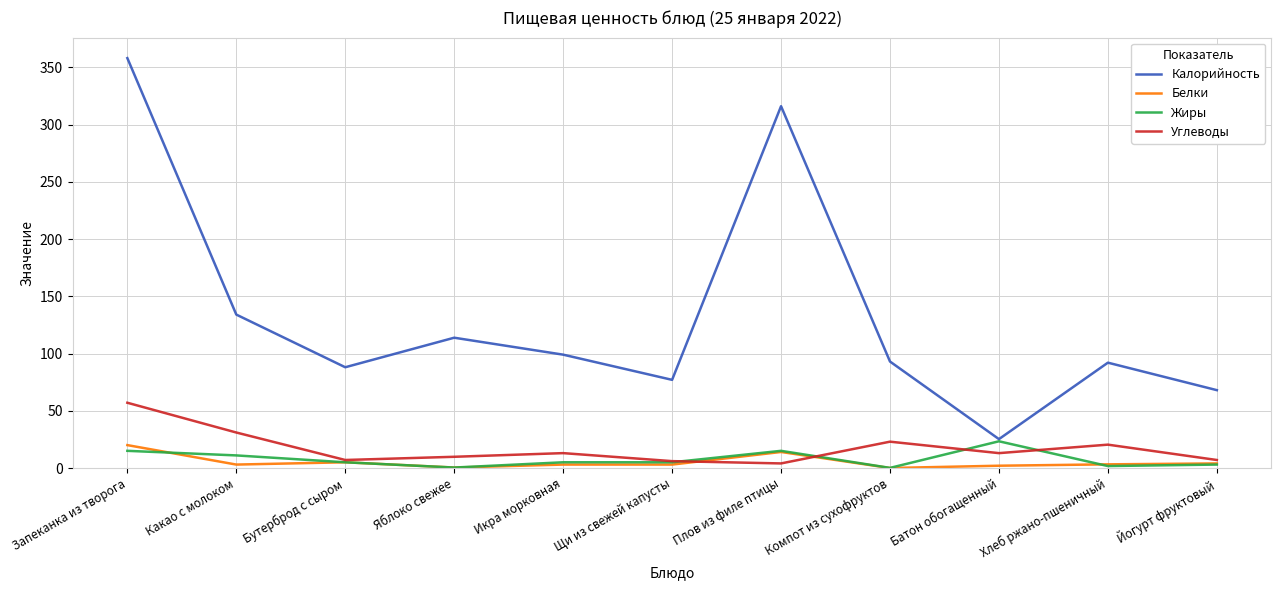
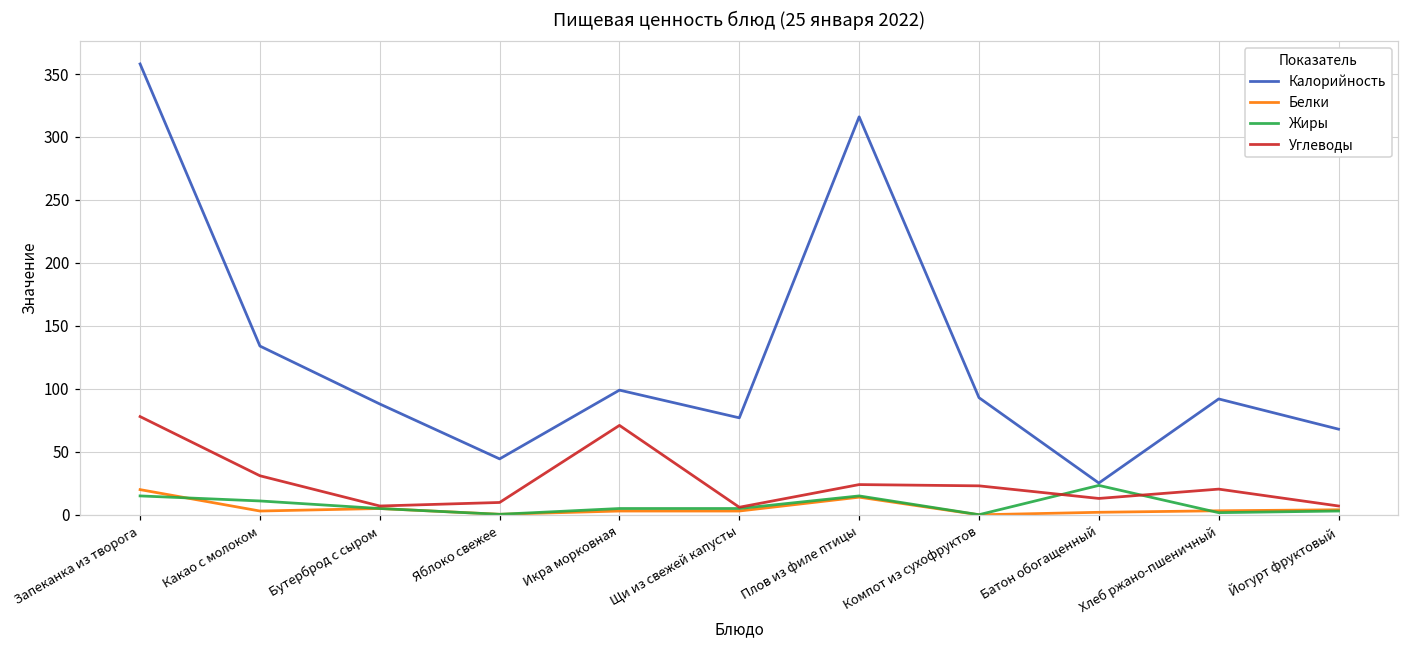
  {
    "Калорийность": {
      "Запеканка из творога": 358,
      "Какао с молоком": 134,
      "Бутерброд с сыром": 88,
-     "Яблоко свежее": 114,
+     "Яблоко свежее": 44,
      "Икра морковная": 99,
      "Щи из свежей капусты": 77,
      "Плов из филе птицы": 316,
      "Компот из сухофруктов": 93,
      "Хлеб ржано-пшеничный": 92,
      "Йогурт фруктовый": 68
    },
    "Белки": {
      "Запеканка из творога": 20,
      "Какао с молоком": 3,
      "Батон обогащенный": 2
    },
    "Жиры": {
      "Запеканка из творога": 15,
      "Какао с молоком": 11
    },
    "Углеводы": {
-     "Запеканка из творога": 57,
+     "Запеканка из творога": 78,
      "Какао с молоком": 31,
      "Яблоко свежее": 10,
-     "Икра морковная": 13,
-     "Плов из филе птицы": 4,
+     "Икра морковная": 71,
+     "Плов из филе птицы": 24,
      "Компот из сухофруктов": 23,
      "Батон обогащенный": 13,
      "Хлеб ржано-пшеничный": 20,
      "Йогурт фруктовый": 7
    }
  }
